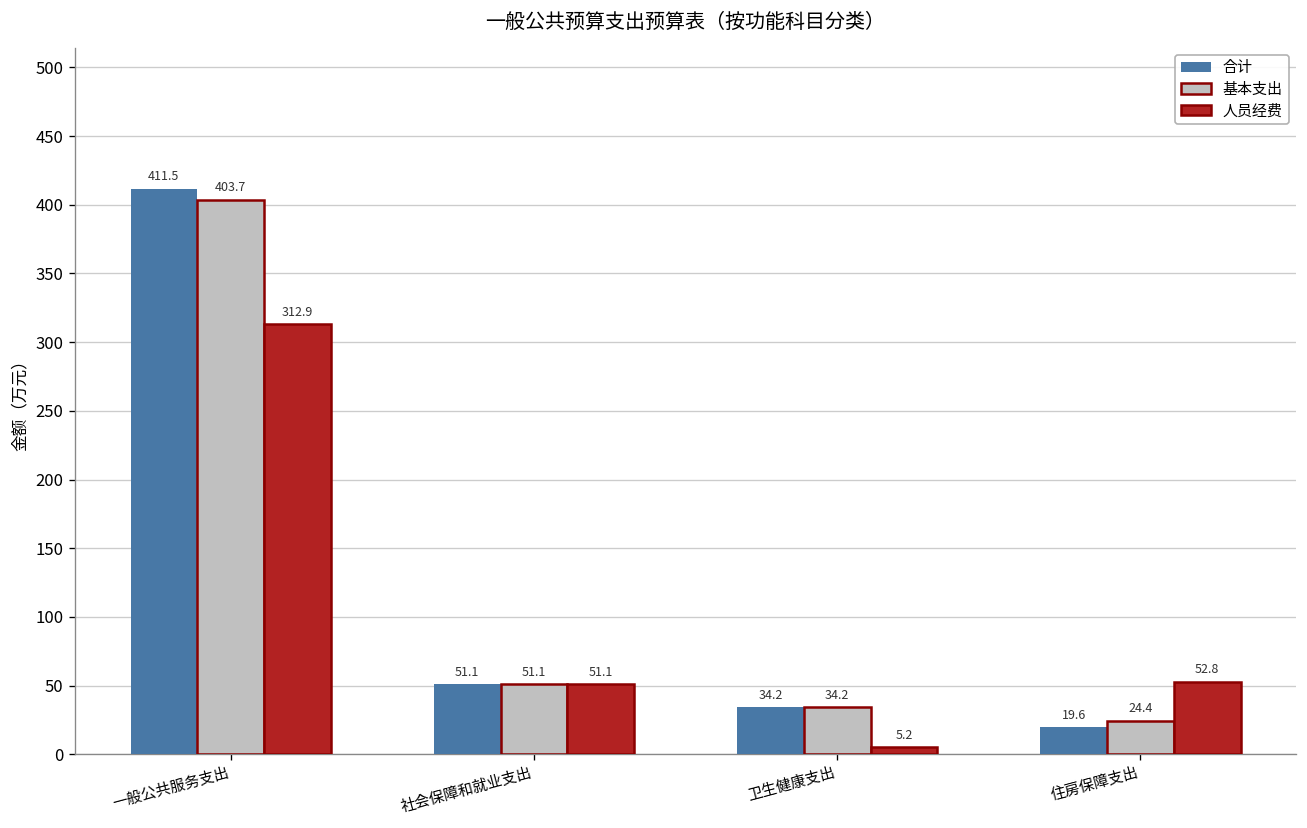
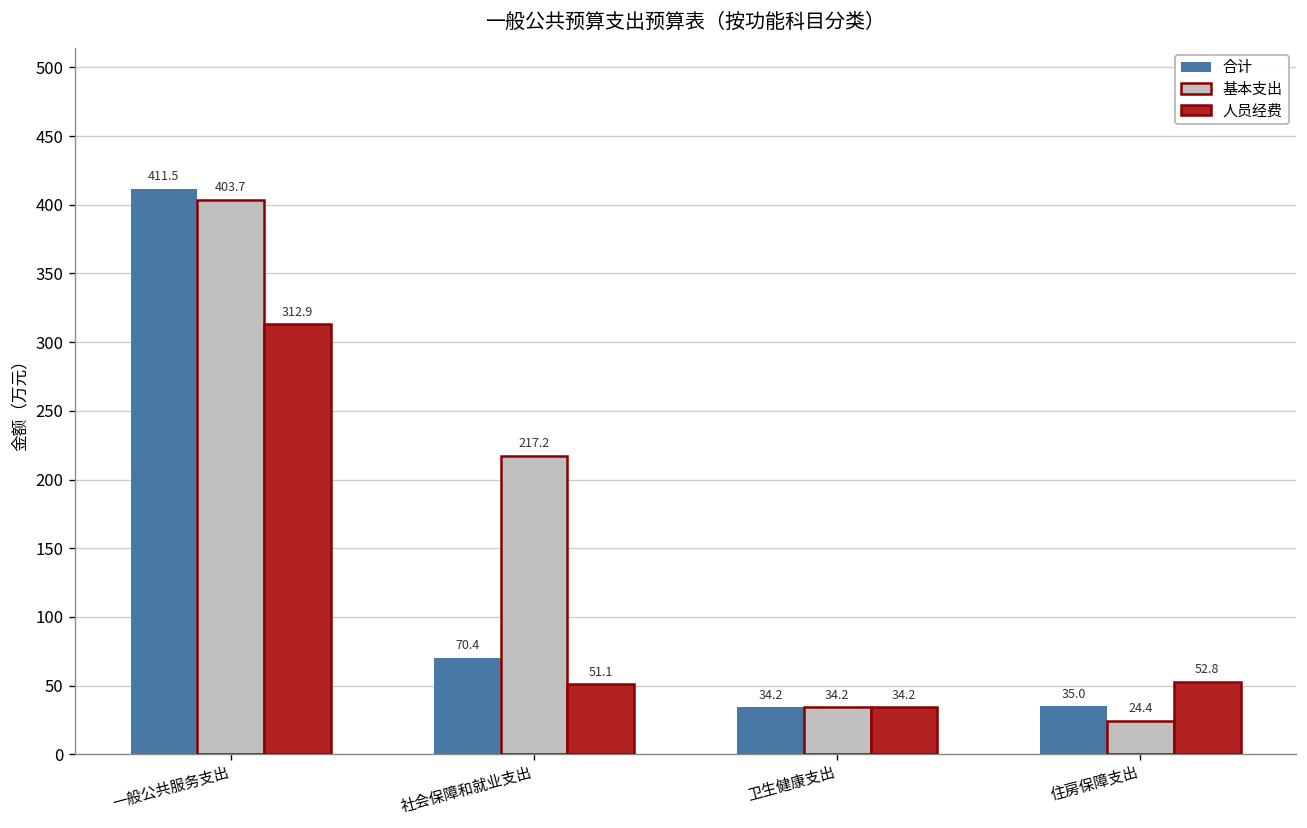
  {
    "合计": {
      "一般公共服务支出": 411.5,
-     "社会保障和就业支出": 51.1,
+     "社会保障和就业支出": 70.4,
      "卫生健康支出": 34.2,
-     "住房保障支出": 19.6
+     "住房保障支出": 35.0
    },
    "基本支出": {
      "一般公共服务支出": 403.7,
-     "社会保障和就业支出": 51.1,
+     "社会保障和就业支出": 217.2,
      "卫生健康支出": 34.2,
      "住房保障支出": 24.4
    },
    "人员经费": {
      "一般公共服务支出": 312.9,
      "社会保障和就业支出": 51.1,
-     "卫生健康支出": 5.2,
+     "卫生健康支出": 34.2,
      "住房保障支出": 52.8
    }
  }
